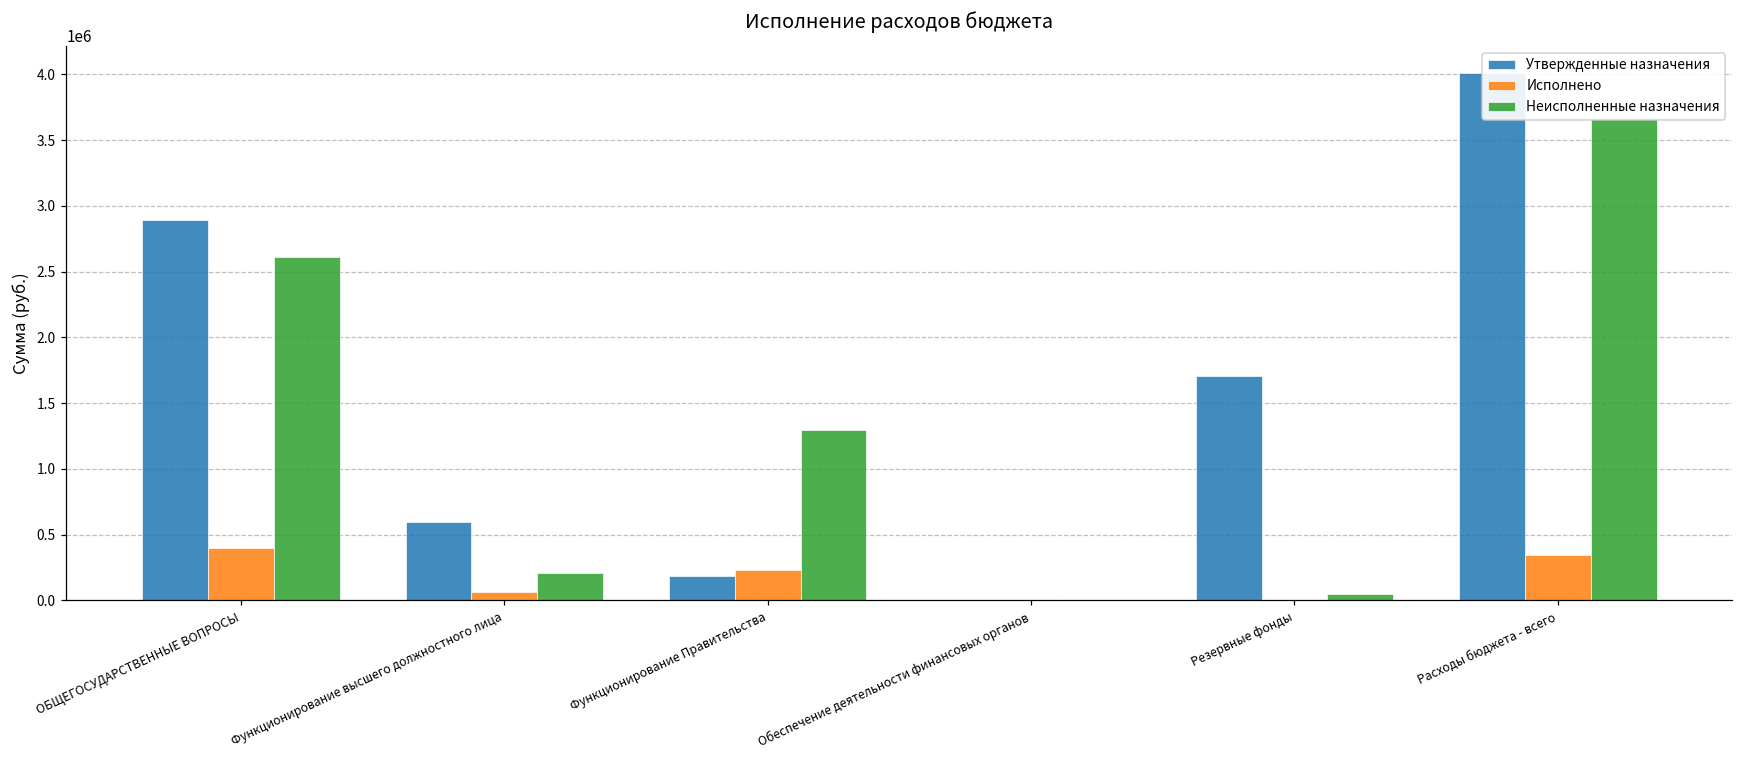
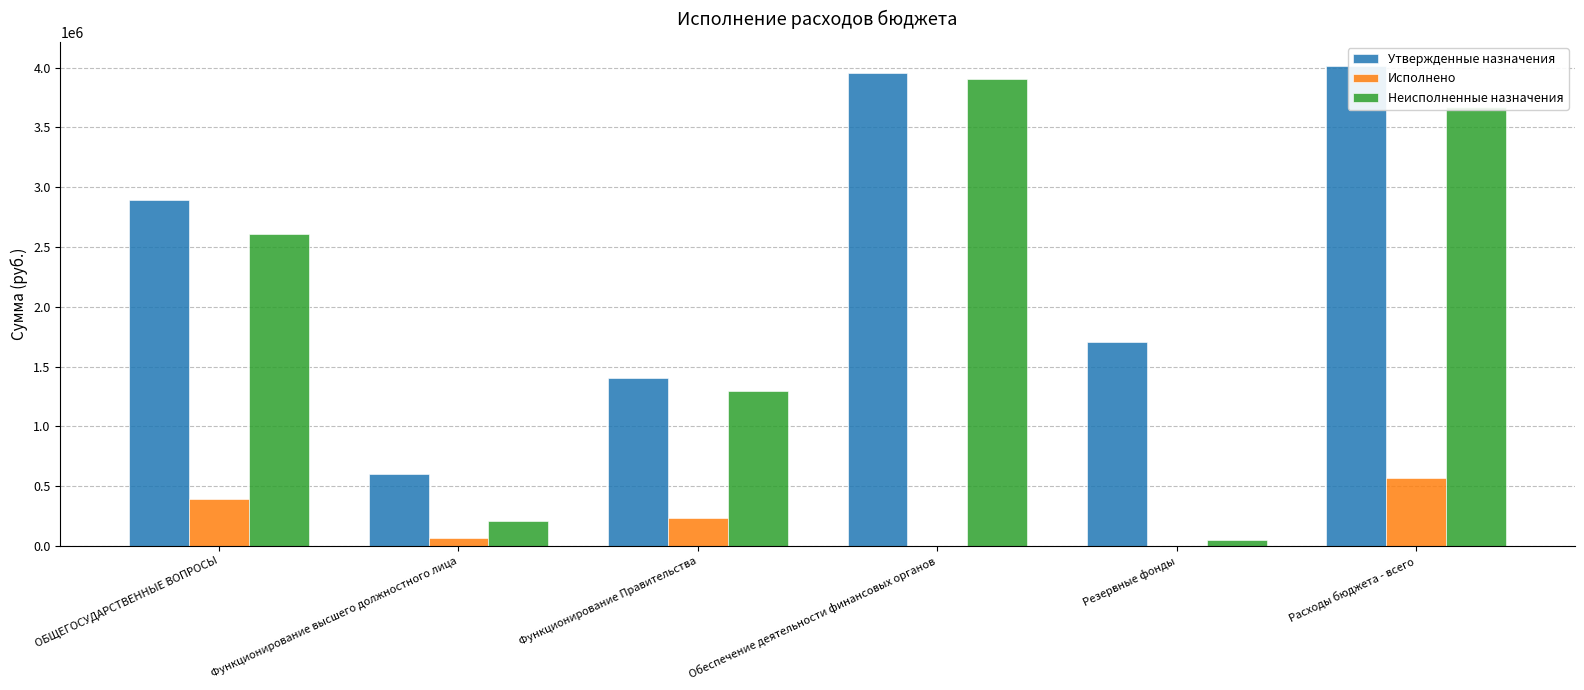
  {
    "Утвержденные назначения": {
      "ОБЩЕГОСУДАРСТВЕННЫЕ ВОПРОСЫ": 2890000,
      "Функционирование высшего должностного лица": 600000,
-     "Функционирование Правительства": 190000,
-     "Обеспечение деятельности финансовых органов": 0,
+     "Функционирование Правительства": 1400000,
+     "Обеспечение деятельности финансовых органов": 3950000,
      "Резервные фонды": 1710000
    },
    "Исполнено": {
      "ОБЩЕГОСУДАРСТВЕННЫЕ ВОПРОСЫ": 400000,
      "Функционирование высшего должностного лица": 70000,
      "Функционирование Правительства": 230000,
      "Обеспечение деятельности финансовых органов": 0,
      "Резервные фонды": 0,
-     "Расходы бюджета - всего": 350000
+     "Расходы бюджета - всего": 570000
    },
    "Неисполненные назначения": {
      "ОБЩЕГОСУДАРСТВЕННЫЕ ВОПРОСЫ": 2610000,
      "Функционирование высшего должностного лица": 210000,
      "Функционирование Правительства": 1300000,
-     "Обеспечение деятельности финансовых органов": 0,
+     "Обеспечение деятельности финансовых органов": 3910000,
      "Резервные фонды": 50000
    }
  }
